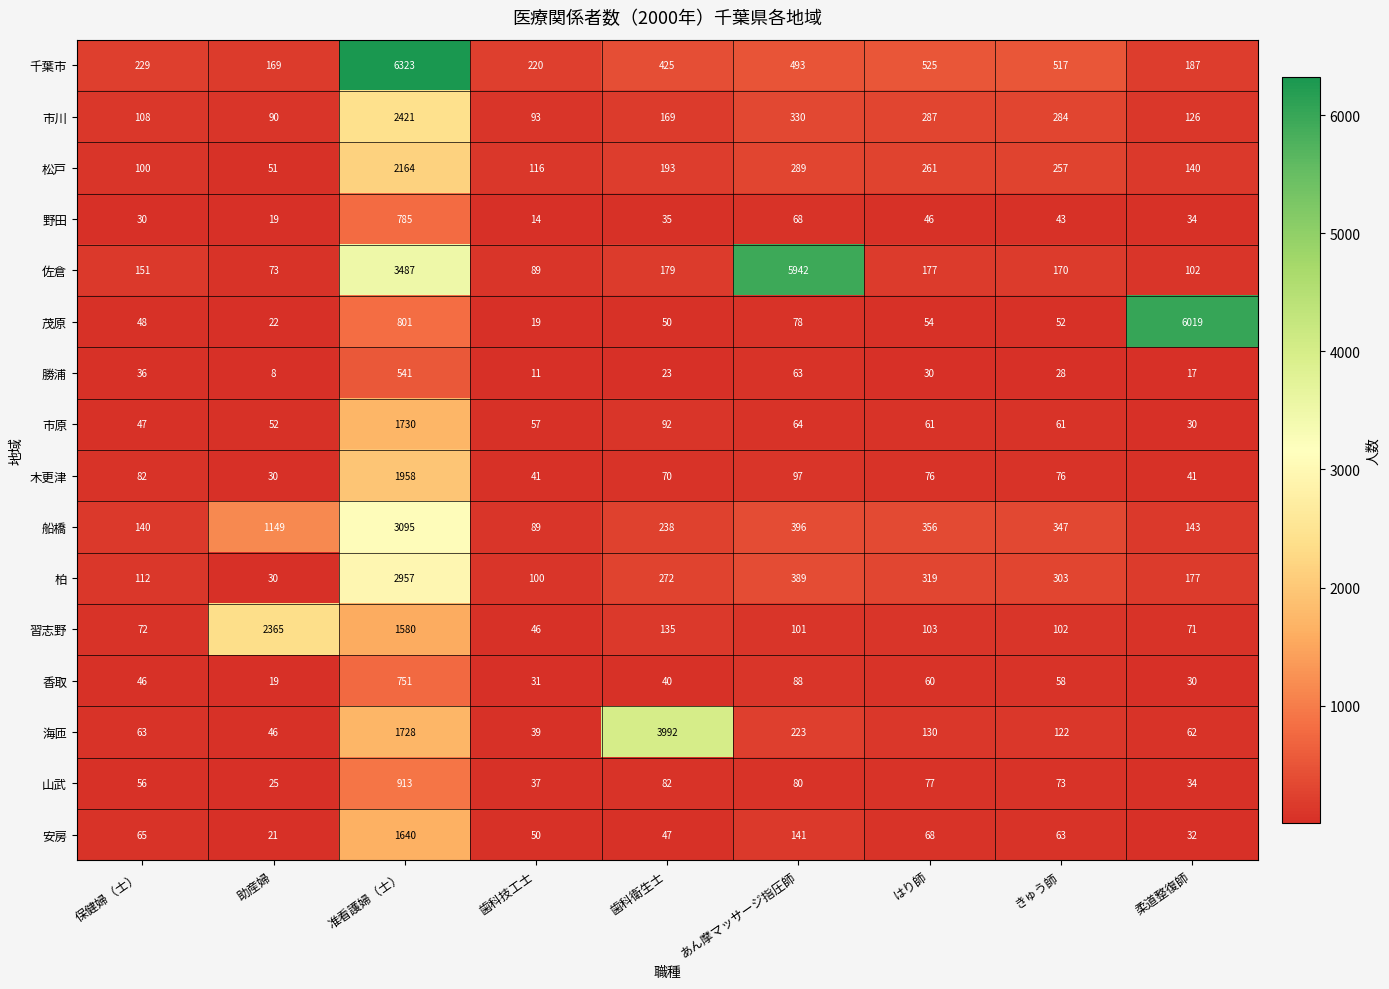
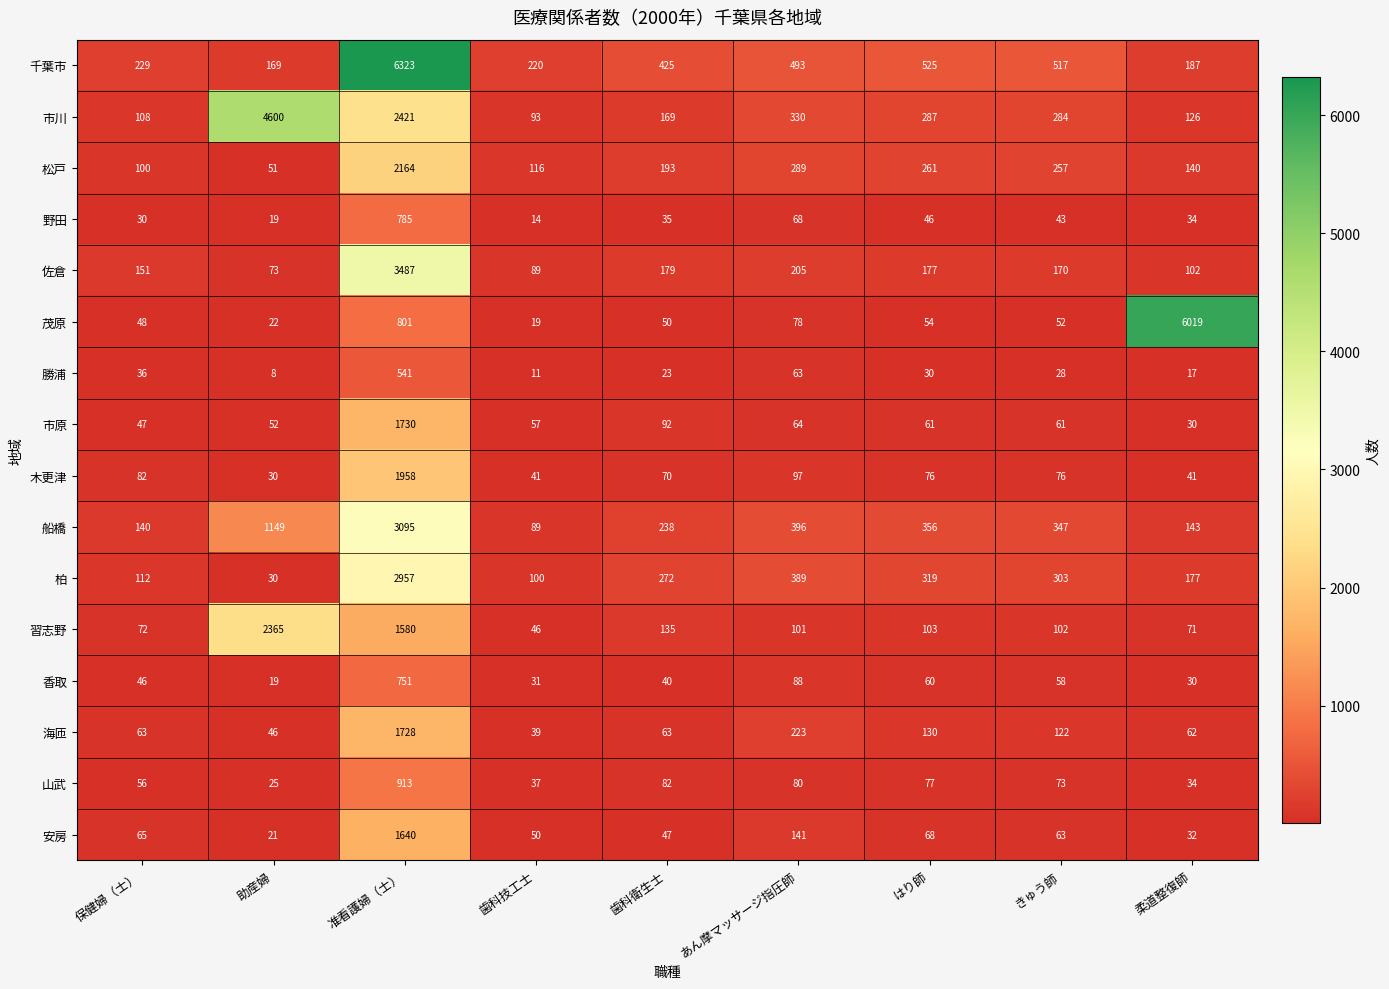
  {
    "千葉市": {
      "保健婦（士）": 229,
      "助産婦": 169,
      "准看護婦（士）": 6323,
      "歯科技工士": 220,
      "歯科衛生士": 425,
      "あん摩マッサージ指圧師": 493,
      "はり師": 525,
      "きゅう師": 517,
      "柔道整復師": 187
    },
    "市川": {
      "保健婦（士）": 108,
-     "助産婦": 90,
+     "助産婦": 4600,
      "准看護婦（士）": 2421,
      "歯科技工士": 93,
      "歯科衛生士": 169,
      "あん摩マッサージ指圧師": 330,
      "はり師": 287,
      "きゅう師": 284,
      "柔道整復師": 126
    },
    "松戸": {
      "保健婦（士）": 100,
      "助産婦": 51,
      "准看護婦（士）": 2164,
      "歯科技工士": 116,
      "歯科衛生士": 193,
      "あん摩マッサージ指圧師": 289,
      "はり師": 261,
      "きゅう師": 257,
      "柔道整復師": 140
    },
    "野田": {
      "保健婦（士）": 30,
      "助産婦": 19,
      "准看護婦（士）": 785,
      "歯科技工士": 14,
      "歯科衛生士": 35,
      "あん摩マッサージ指圧師": 68,
      "はり師": 46,
      "きゅう師": 43,
      "柔道整復師": 34
    },
    "佐倉": {
      "保健婦（士）": 151,
      "助産婦": 73,
      "准看護婦（士）": 3487,
      "歯科技工士": 89,
      "歯科衛生士": 179,
-     "あん摩マッサージ指圧師": 5942,
+     "あん摩マッサージ指圧師": 205,
      "はり師": 177,
      "きゅう師": 170,
      "柔道整復師": 102
    },
    "茂原": {
      "保健婦（士）": 48,
      "助産婦": 22,
      "准看護婦（士）": 801,
      "歯科技工士": 19,
      "歯科衛生士": 50,
      "あん摩マッサージ指圧師": 78,
      "はり師": 54,
      "きゅう師": 52,
      "柔道整復師": 6019
    },
    "勝浦": {
      "保健婦（士）": 36,
      "助産婦": 8,
      "准看護婦（士）": 541,
      "歯科技工士": 11,
      "歯科衛生士": 23,
      "あん摩マッサージ指圧師": 63,
      "はり師": 30,
      "きゅう師": 28,
      "柔道整復師": 17
    },
    "市原": {
      "保健婦（士）": 47,
      "助産婦": 52,
      "准看護婦（士）": 1730,
      "歯科技工士": 57,
      "歯科衛生士": 92,
      "あん摩マッサージ指圧師": 64,
      "はり師": 61,
      "きゅう師": 61,
      "柔道整復師": 30
    },
    "木更津": {
      "保健婦（士）": 82,
      "助産婦": 30,
      "准看護婦（士）": 1958,
      "歯科技工士": 41,
      "歯科衛生士": 70,
      "あん摩マッサージ指圧師": 97,
      "はり師": 76,
      "きゅう師": 76,
      "柔道整復師": 41
    },
    "船橋": {
      "保健婦（士）": 140,
      "助産婦": 1149,
      "准看護婦（士）": 3095,
      "歯科技工士": 89,
      "歯科衛生士": 238,
      "あん摩マッサージ指圧師": 396,
      "はり師": 356,
      "きゅう師": 347,
      "柔道整復師": 143
    },
    "柏": {
      "保健婦（士）": 112,
      "助産婦": 30,
      "准看護婦（士）": 2957,
      "歯科技工士": 100,
      "歯科衛生士": 272,
      "あん摩マッサージ指圧師": 389,
      "はり師": 319,
      "きゅう師": 303,
      "柔道整復師": 177
    },
    "習志野": {
      "保健婦（士）": 72,
      "助産婦": 2365,
      "准看護婦（士）": 1580,
      "歯科技工士": 46,
      "歯科衛生士": 135,
      "あん摩マッサージ指圧師": 101,
      "はり師": 103,
      "きゅう師": 102,
      "柔道整復師": 71
    },
    "香取": {
      "保健婦（士）": 46,
      "助産婦": 19,
      "准看護婦（士）": 751,
      "歯科技工士": 31,
      "歯科衛生士": 40,
      "あん摩マッサージ指圧師": 88,
      "はり師": 60,
      "きゅう師": 58,
      "柔道整復師": 30
    },
    "海匝": {
      "保健婦（士）": 63,
      "助産婦": 46,
      "准看護婦（士）": 1728,
      "歯科技工士": 39,
-     "歯科衛生士": 3992,
+     "歯科衛生士": 63,
      "あん摩マッサージ指圧師": 223,
      "はり師": 130,
      "きゅう師": 122,
      "柔道整復師": 62
    },
    "山武": {
      "保健婦（士）": 56,
      "助産婦": 25,
      "准看護婦（士）": 913,
      "歯科技工士": 37,
      "歯科衛生士": 82,
      "あん摩マッサージ指圧師": 80,
      "はり師": 77,
      "きゅう師": 73,
      "柔道整復師": 34
    },
    "安房": {
      "保健婦（士）": 65,
      "助産婦": 21,
      "准看護婦（士）": 1640,
      "歯科技工士": 50,
      "歯科衛生士": 47,
      "あん摩マッサージ指圧師": 141,
      "はり師": 68,
      "きゅう師": 63,
      "柔道整復師": 32
    }
  }
